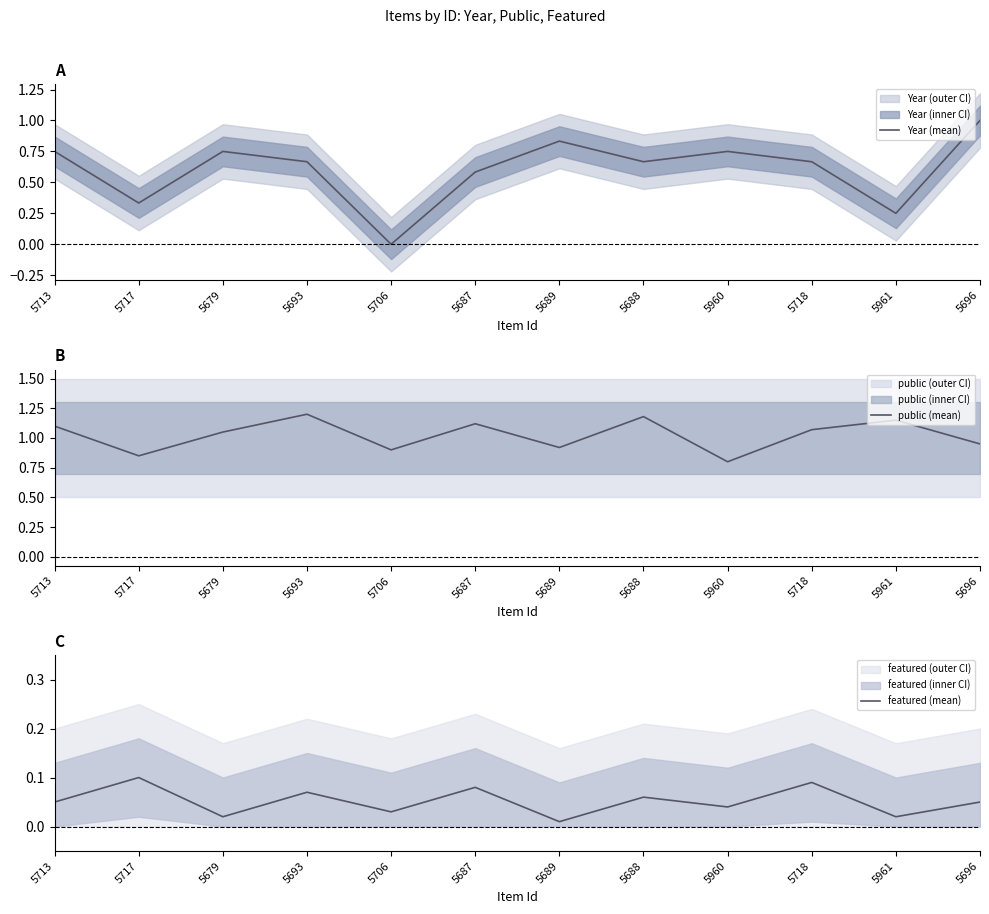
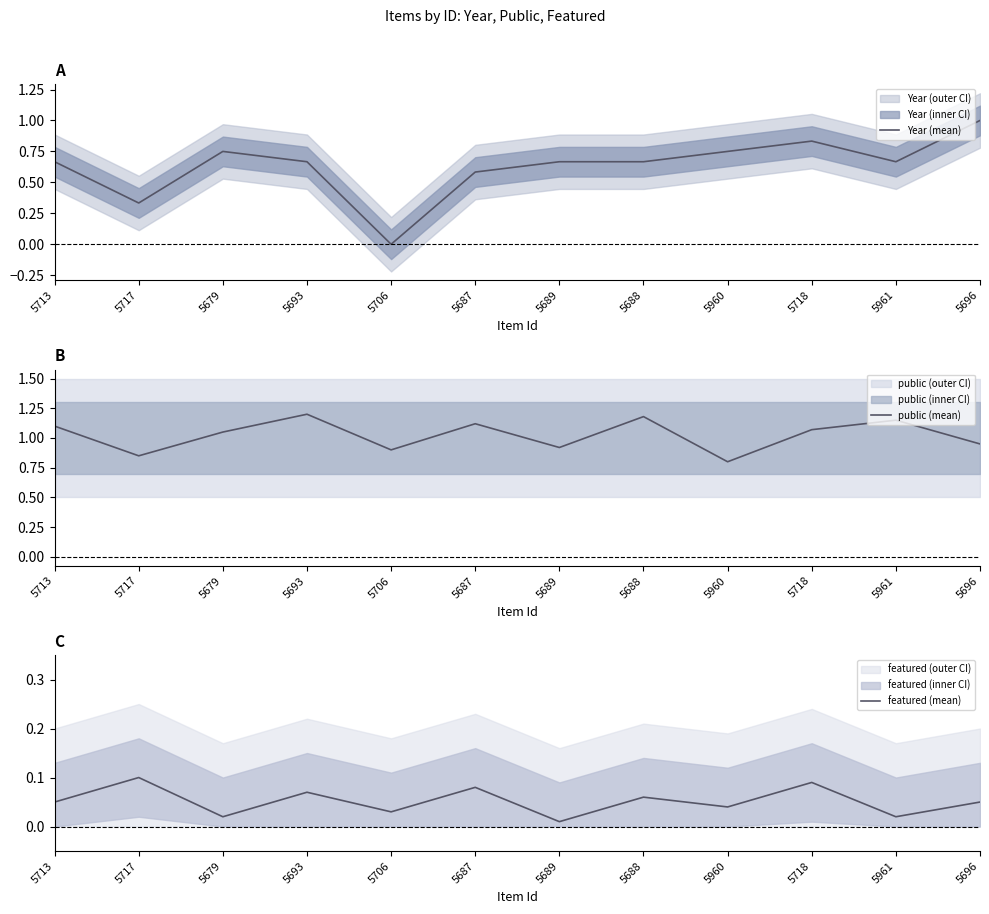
  {
    "A": {
      "Year (mean)": {
-       "5713": 0.75,
+       "5713": 0.67,
        "5717": 0.33,
        "5679": 0.75,
        "5693": 0.67,
        "5706": 0.00,
        "5687": 0.58,
-       "5689": 0.83,
+       "5689": 0.67,
        "5688": 0.67,
        "5960": 0.75,
-       "5718": 0.67,
-       "5961": 0.25,
+       "5718": 0.83,
+       "5961": 0.67,
        "5696": 1.00
      }
    },
    "B": {
      "public (mean)": {
        "5713": 1.10,
        "5717": 0.85,
        "5679": 1.05,
        "5693": 1.20,
        "5706": 0.90,
        "5687": 1.12,
        "5689": 0.92,
        "5688": 1.18,
        "5960": 0.80,
        "5718": 1.07,
        "5696": 0.95
      }
    },
    "C": {
      "featured (mean)": {
        "5713": 0.05,
        "5717": 0.10,
        "5679": 0.02,
        "5693": 0.07,
        "5706": 0.03,
        "5687": 0.08,
        "5689": 0.01,
        "5688": 0.06,
        "5960": 0.04,
        "5718": 0.09,
        "5961": 0.02,
        "5696": 0.05
      }
    }
  }
